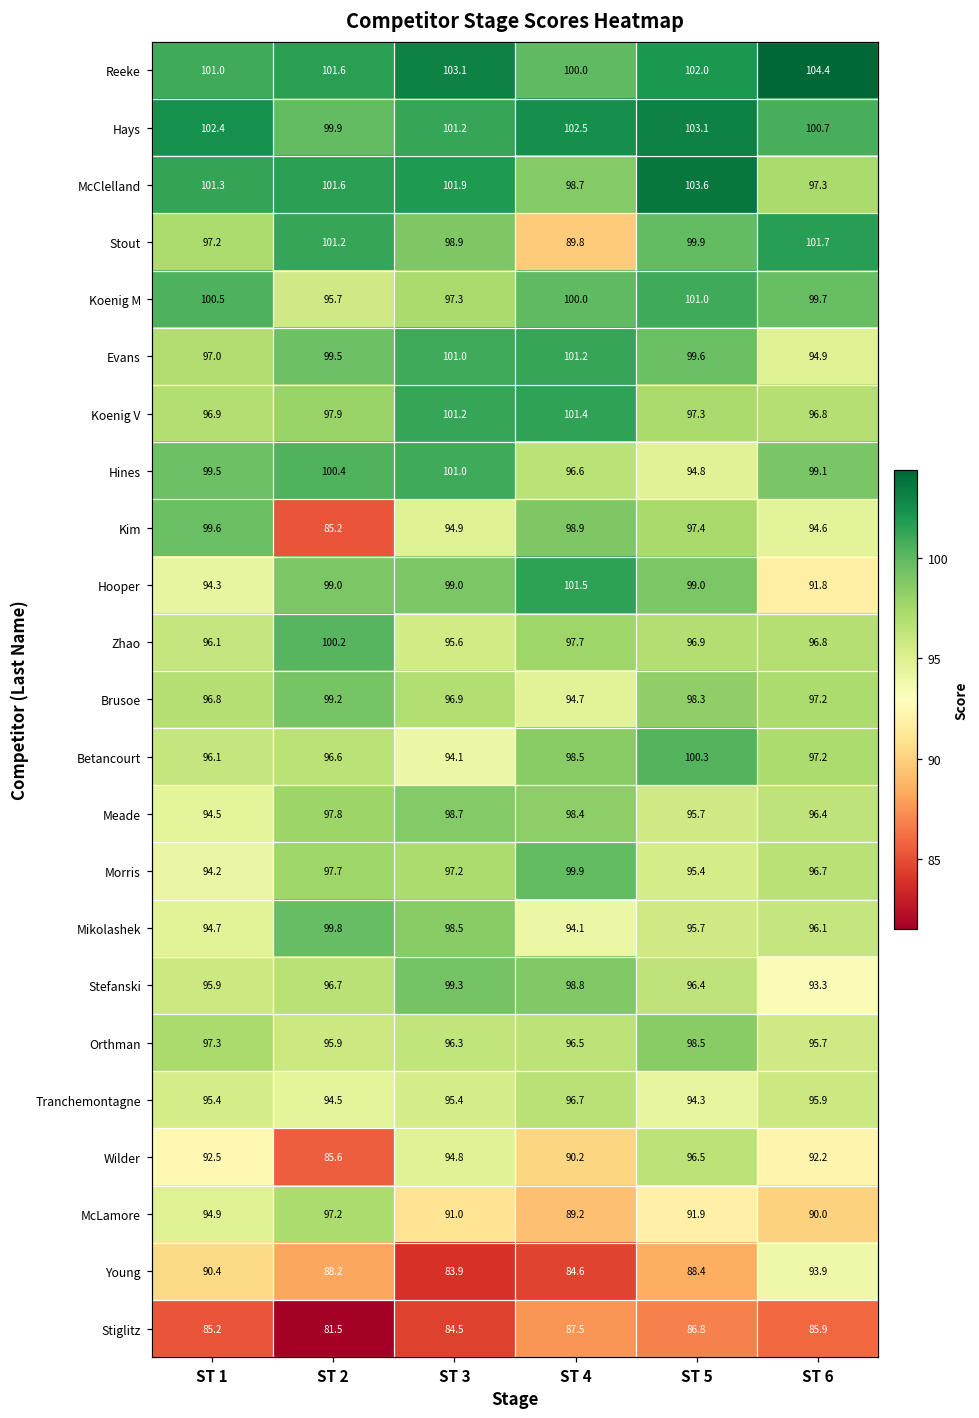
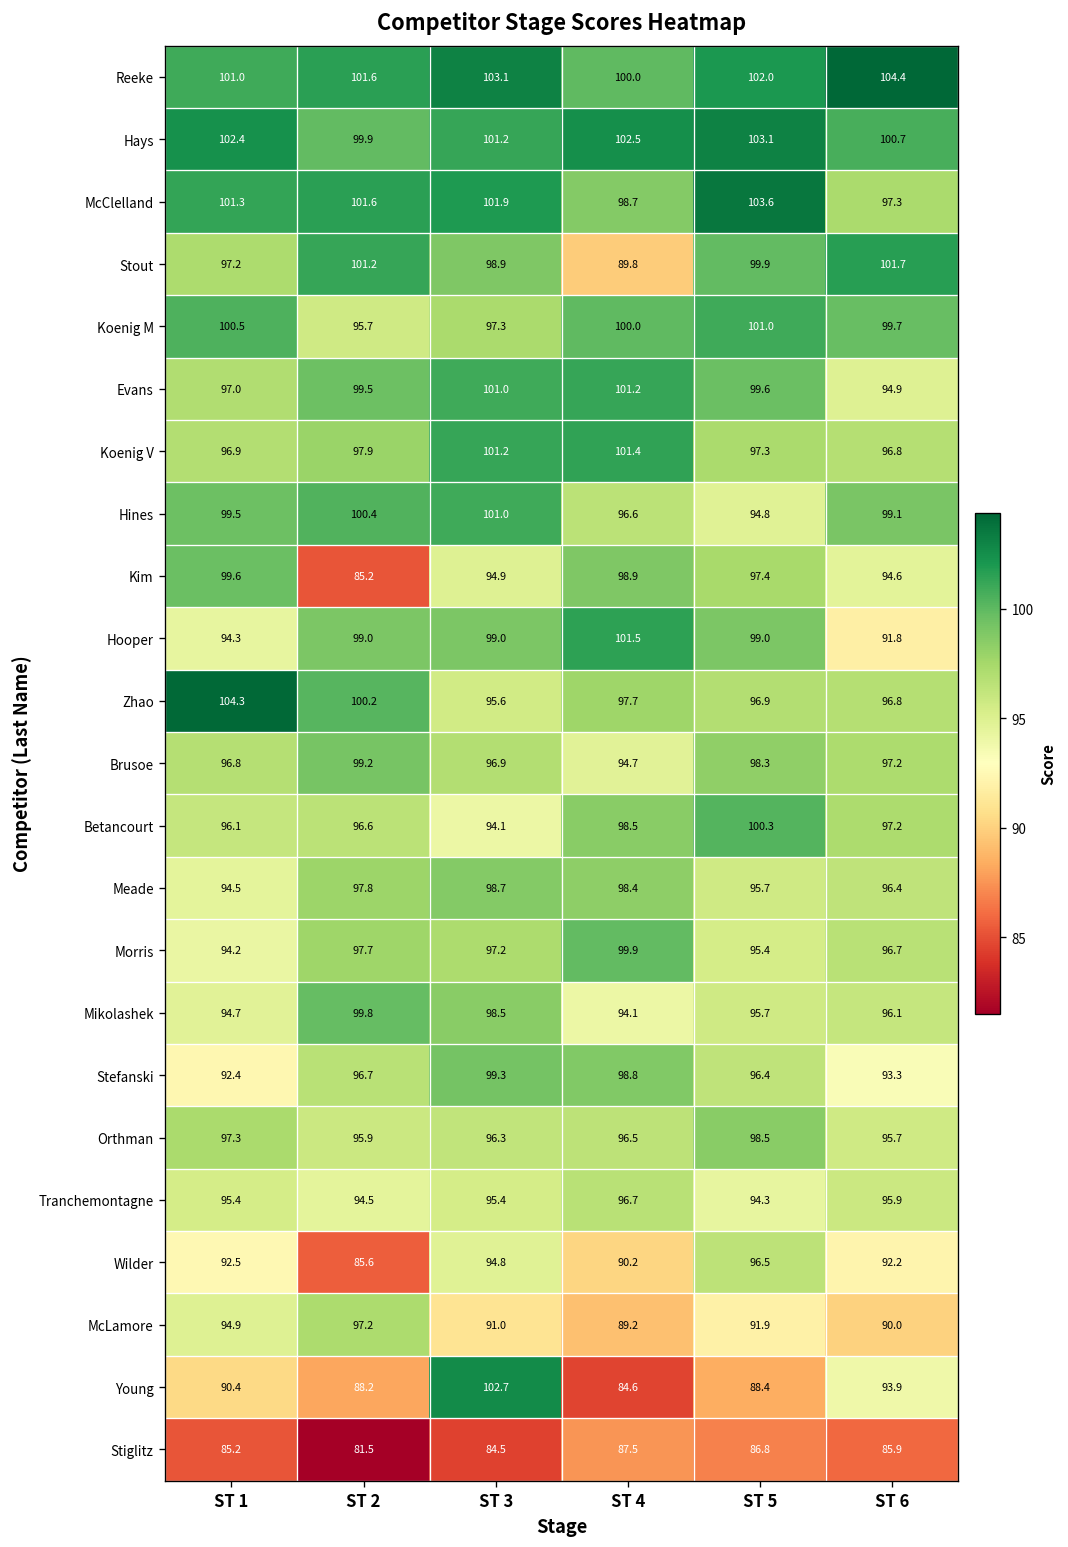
  {
    "Reeke": {
      "ST 1": 101.0,
      "ST 2": 101.6,
      "ST 3": 103.1,
      "ST 4": 100.0,
      "ST 5": 102.0,
      "ST 6": 104.4
    },
    "Hays": {
      "ST 1": 102.4,
      "ST 2": 99.9,
      "ST 3": 101.2,
      "ST 4": 102.5,
      "ST 5": 103.1,
      "ST 6": 100.7
    },
    "McClelland": {
      "ST 1": 101.3,
      "ST 2": 101.6,
      "ST 3": 101.9,
      "ST 4": 98.7,
      "ST 5": 103.6,
      "ST 6": 97.3
    },
    "Stout": {
      "ST 1": 97.2,
      "ST 2": 101.2,
      "ST 3": 98.9,
      "ST 4": 89.8,
      "ST 5": 99.9,
      "ST 6": 101.7
    },
    "Koenig M": {
      "ST 1": 100.5,
      "ST 2": 95.7,
      "ST 3": 97.3,
      "ST 4": 100.0,
      "ST 5": 101.0,
      "ST 6": 99.7
    },
    "Evans": {
      "ST 1": 97.0,
      "ST 2": 99.5,
      "ST 3": 101.0,
      "ST 4": 101.2,
      "ST 5": 99.6,
      "ST 6": 94.9
    },
    "Koenig V": {
      "ST 1": 96.9,
      "ST 2": 97.9,
      "ST 3": 101.2,
      "ST 4": 101.4,
      "ST 5": 97.3,
      "ST 6": 96.8
    },
    "Hines": {
      "ST 1": 99.5,
      "ST 2": 100.4,
      "ST 3": 101.0,
      "ST 4": 96.6,
      "ST 5": 94.8,
      "ST 6": 99.1
    },
    "Kim": {
      "ST 1": 99.6,
      "ST 2": 85.2,
      "ST 3": 94.9,
      "ST 4": 98.9,
      "ST 5": 97.4,
      "ST 6": 94.6
    },
    "Hooper": {
      "ST 1": 94.3,
      "ST 2": 99.0,
      "ST 3": 99.0,
      "ST 4": 101.5,
      "ST 5": 99.0,
      "ST 6": 91.8
    },
    "Zhao": {
-     "ST 1": 96.1,
+     "ST 1": 104.3,
      "ST 2": 100.2,
      "ST 3": 95.6,
      "ST 4": 97.7,
      "ST 5": 96.9,
      "ST 6": 96.8
    },
    "Brusoe": {
      "ST 1": 96.8,
      "ST 2": 99.2,
      "ST 3": 96.9,
      "ST 4": 94.7,
      "ST 5": 98.3,
      "ST 6": 97.2
    },
    "Betancourt": {
      "ST 1": 96.1,
      "ST 2": 96.6,
      "ST 3": 94.1,
      "ST 4": 98.5,
      "ST 5": 100.3,
      "ST 6": 97.2
    },
    "Meade": {
      "ST 1": 94.5,
      "ST 2": 97.8,
      "ST 3": 98.7,
      "ST 4": 98.4,
      "ST 5": 95.7,
      "ST 6": 96.4
    },
    "Morris": {
      "ST 1": 94.2,
      "ST 2": 97.7,
      "ST 3": 97.2,
      "ST 4": 99.9,
      "ST 5": 95.4,
      "ST 6": 96.7
    },
    "Mikolashek": {
      "ST 1": 94.7,
      "ST 2": 99.8,
      "ST 3": 98.5,
      "ST 4": 94.1,
      "ST 5": 95.7,
      "ST 6": 96.1
    },
    "Stefanski": {
-     "ST 1": 95.9,
+     "ST 1": 92.4,
      "ST 2": 96.7,
      "ST 3": 99.3,
      "ST 4": 98.8,
      "ST 5": 96.4,
      "ST 6": 93.3
    },
    "Orthman": {
      "ST 1": 97.3,
      "ST 2": 95.9,
      "ST 3": 96.3,
      "ST 4": 96.5,
      "ST 5": 98.5,
      "ST 6": 95.7
    },
    "Tranchemontagne": {
      "ST 1": 95.4,
      "ST 2": 94.5,
      "ST 3": 95.4,
      "ST 4": 96.7,
      "ST 5": 94.3,
      "ST 6": 95.9
    },
    "Wilder": {
      "ST 1": 92.5,
      "ST 2": 85.6,
      "ST 3": 94.8,
      "ST 4": 90.2,
      "ST 5": 96.5,
      "ST 6": 92.2
    },
    "McLamore": {
      "ST 1": 94.9,
      "ST 2": 97.2,
      "ST 3": 91.0,
      "ST 4": 89.2,
      "ST 5": 91.9,
      "ST 6": 90.0
    },
    "Young": {
      "ST 1": 90.4,
      "ST 2": 88.2,
-     "ST 3": 83.9,
+     "ST 3": 102.7,
      "ST 4": 84.6,
      "ST 5": 88.4,
      "ST 6": 93.9
    },
    "Stiglitz": {
      "ST 1": 85.2,
      "ST 2": 81.5,
      "ST 3": 84.5,
      "ST 4": 87.5,
      "ST 5": 86.8,
      "ST 6": 85.9
    }
  }
